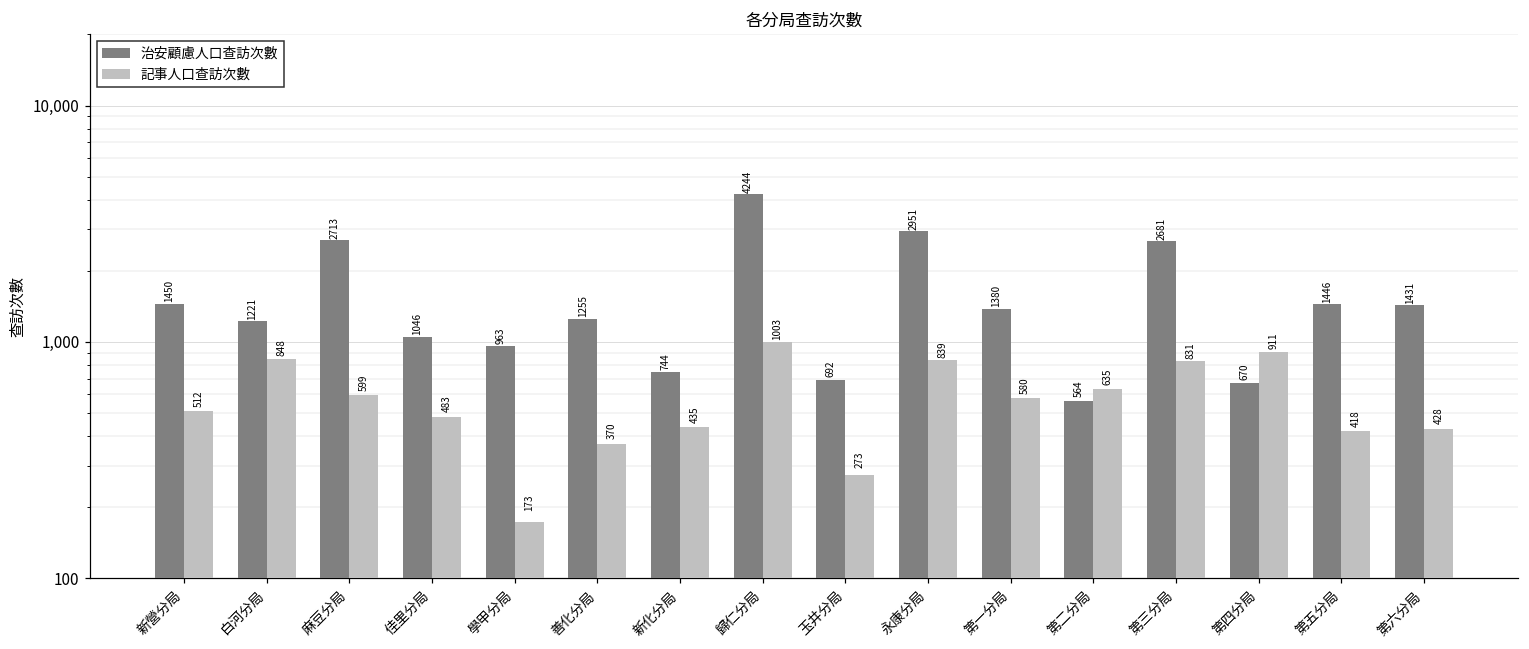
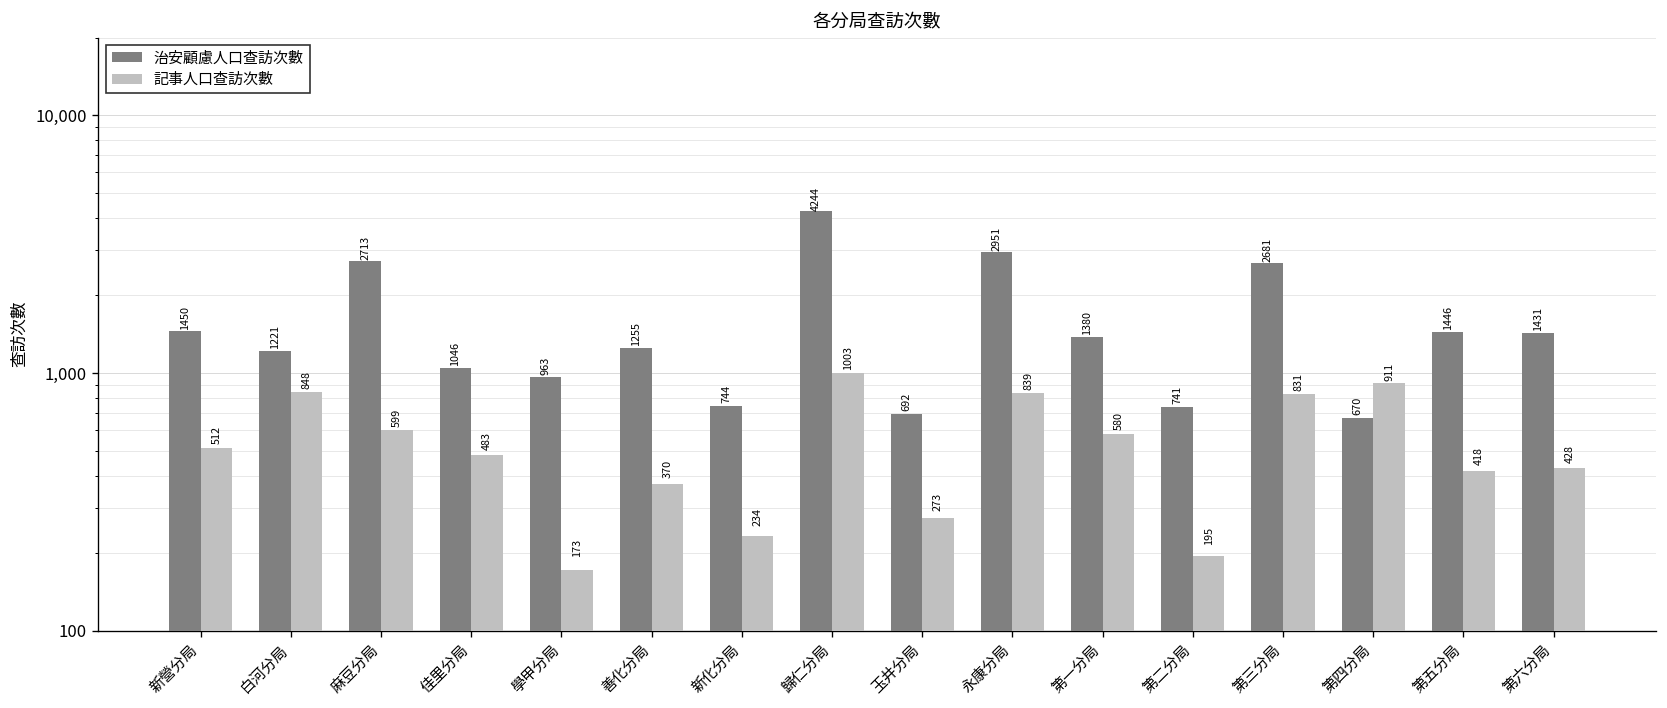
  {
    "治安顧慮人口查訪次數": {
      "新營分局": 1450,
      "白河分局": 1221,
      "麻豆分局": 2713,
      "佳里分局": 1046,
      "學甲分局": 963,
      "善化分局": 1255,
      "新化分局": 744,
      "歸仁分局": 4244,
      "玉井分局": 692,
      "永康分局": 2951,
      "第一分局": 1380,
-     "第二分局": 564,
+     "第二分局": 741,
      "第三分局": 2681,
      "第四分局": 670,
      "第五分局": 1446,
      "第六分局": 1431
    },
    "記事人口查訪次數": {
      "新營分局": 512,
      "白河分局": 848,
      "麻豆分局": 599,
      "佳里分局": 483,
      "學甲分局": 173,
      "善化分局": 370,
-     "新化分局": 435,
+     "新化分局": 234,
      "歸仁分局": 1003,
      "玉井分局": 273,
      "永康分局": 839,
      "第一分局": 580,
-     "第二分局": 635,
+     "第二分局": 195,
      "第三分局": 831,
      "第四分局": 911,
      "第五分局": 418,
      "第六分局": 428
    }
  }
